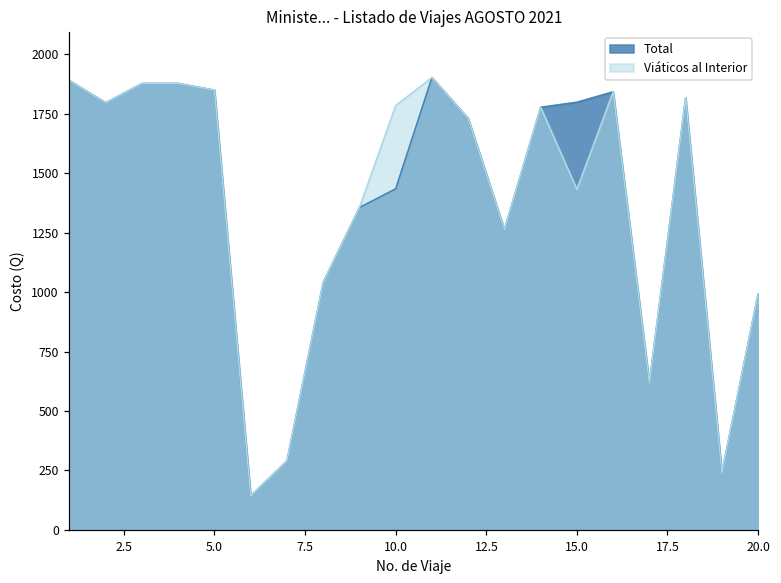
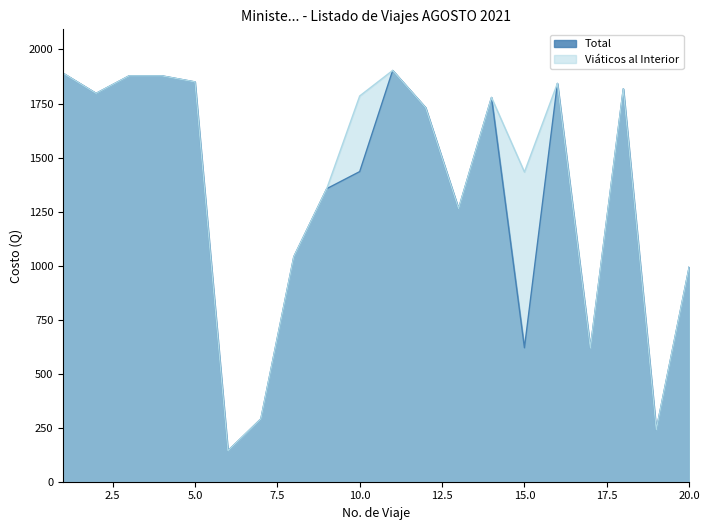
  {
    "Total": {
      "10.0": 1440,
-     "15.0": 1800
+     "15.0": 620
    },
    "Viáticos al Interior": {
      "10.0": 1790,
      "15.0": 1430
    }
  }
